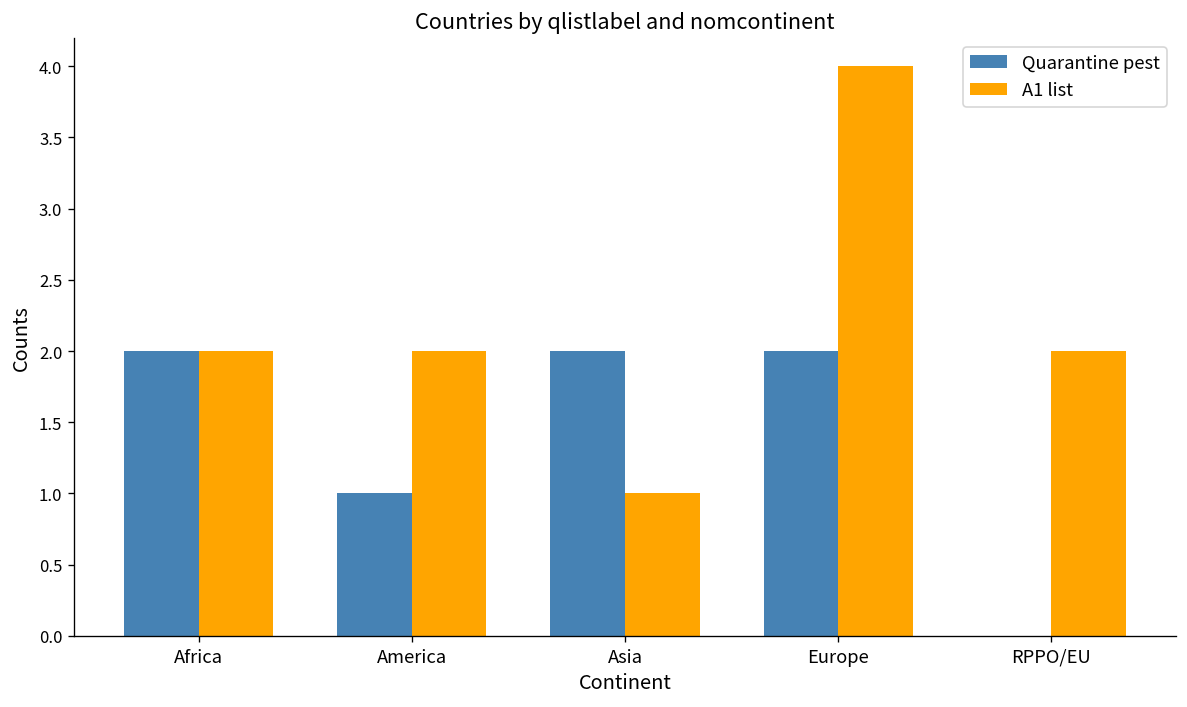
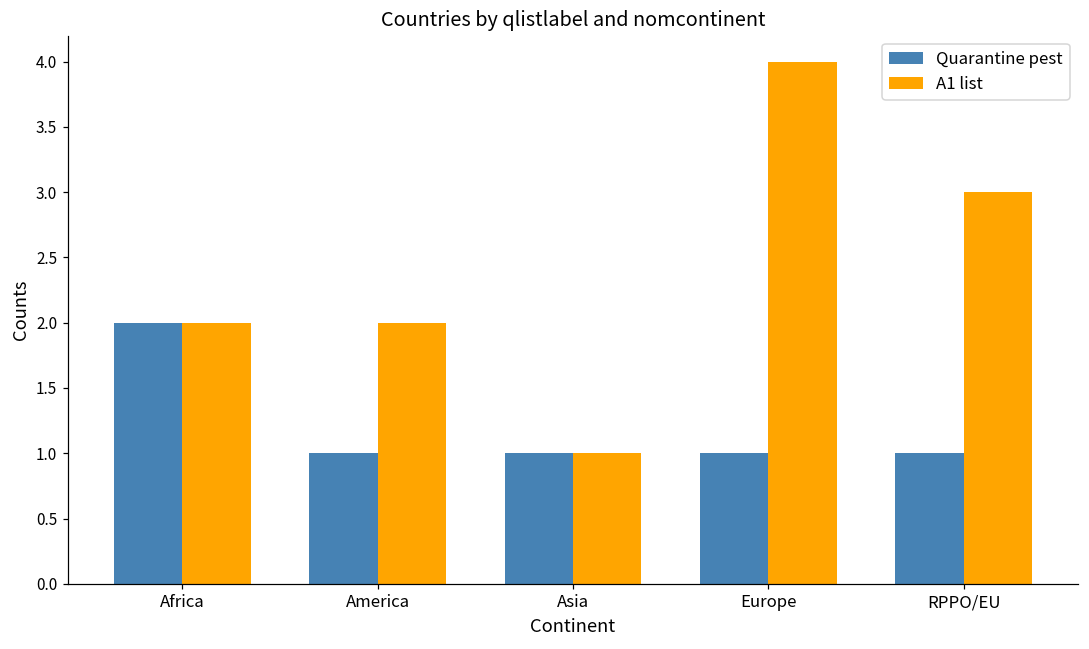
  {
    "Quarantine pest": {
      "Africa": 2,
      "America": 1,
-     "Asia": 2,
-     "Europe": 2,
-     "RPPO/EU": 0
+     "Asia": 1,
+     "Europe": 1,
+     "RPPO/EU": 1
    },
    "A1 list": {
      "Africa": 2,
      "America": 2,
      "Asia": 1,
      "Europe": 4,
-     "RPPO/EU": 2
+     "RPPO/EU": 3
    }
  }
